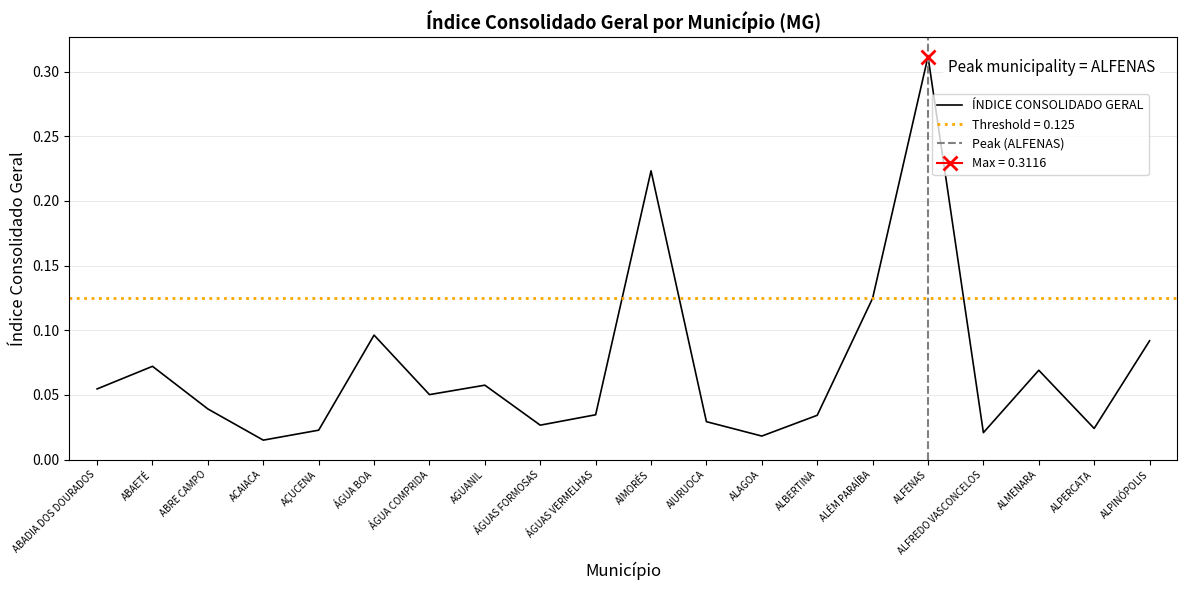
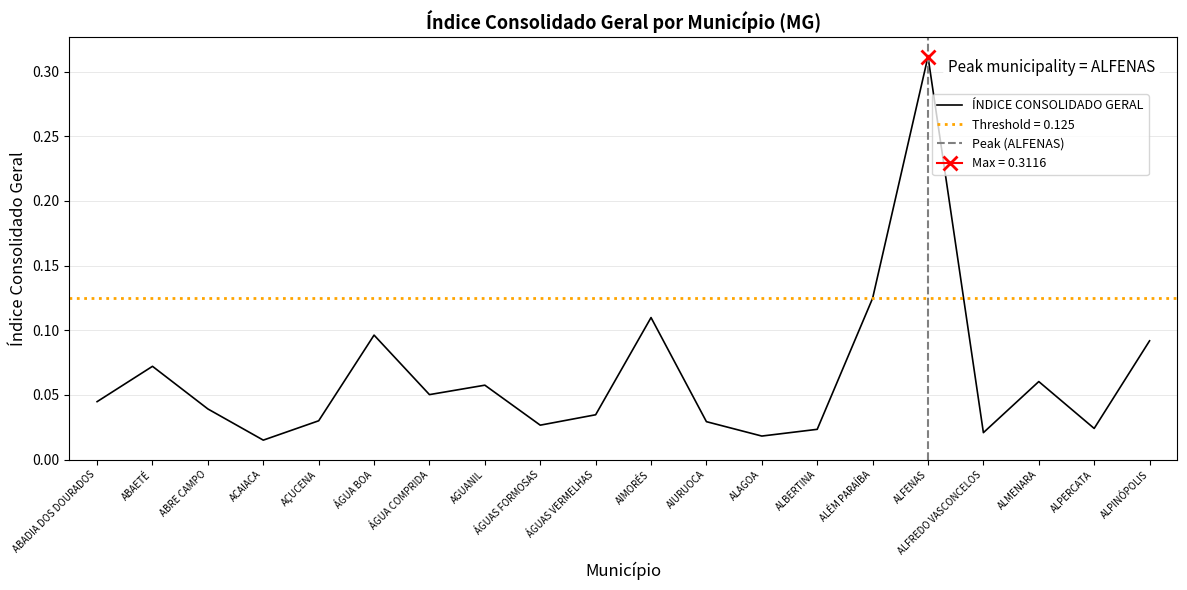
  {
    "ÍNDICE CONSOLIDADO GERAL": {
-     "ABADIA DOS DOURADOS": 0.055,
+     "ABADIA DOS DOURADOS": 0.045,
      "ABAETÉ": 0.072,
      "ABRE CAMPO": 0.039,
      "ACAIACA": 0.015,
-     "AÇUCENA": 0.023,
+     "AÇUCENA": 0.030,
      "ÁGUA BOA": 0.096,
      "ÁGUA COMPRIDA": 0.050,
      "AGUANIL": 0.058,
      "ÁGUAS FORMOSAS": 0.027,
      "ÁGUAS VERMELHAS": 0.035,
-     "AIMORÉS": 0.223,
+     "AIMORÉS": 0.110,
      "AIURUOCA": 0.029,
      "ALAGOA": 0.018,
-     "ALBERTINA": 0.034,
+     "ALBERTINA": 0.023,
      "ALÉM PARAÍBA": 0.125,
      "ALFREDO VASCONCELOS": 0.021,
-     "ALMENARA": 0.069,
+     "ALMENARA": 0.060,
      "ALPERCATA": 0.024,
      "ALPINÓPOLIS": 0.092
    }
  }
